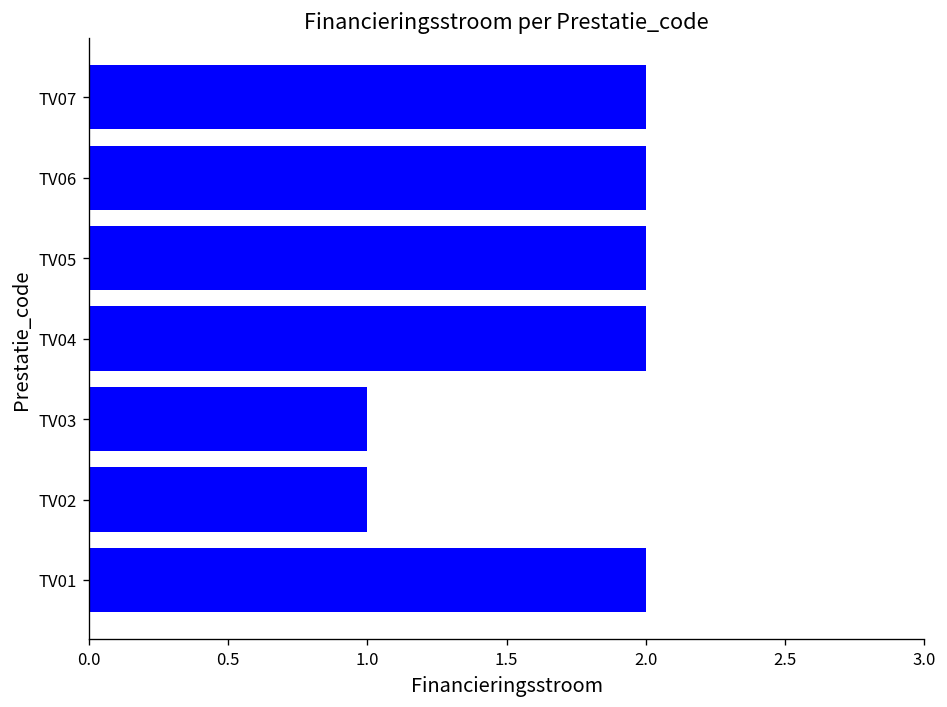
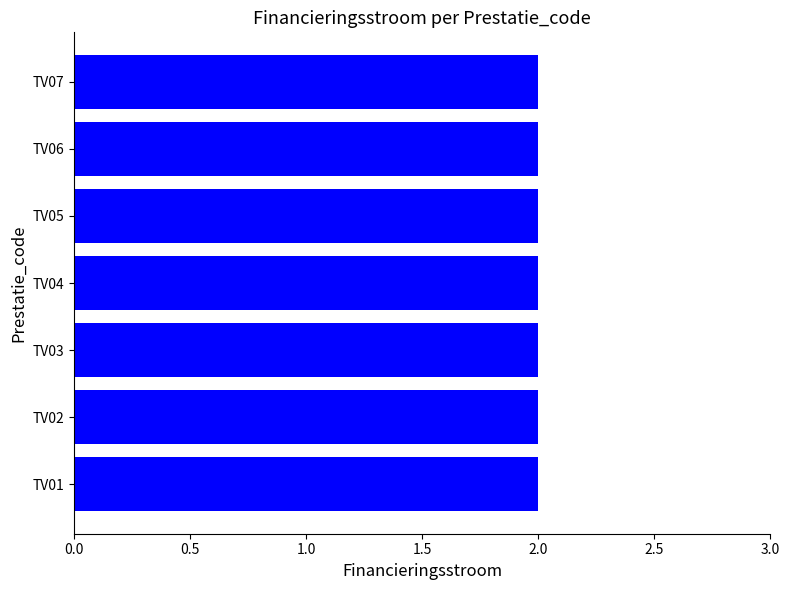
  {
    "TV07": 2,
    "TV06": 2,
    "TV05": 2,
    "TV04": 2,
-   "TV03": 1,
-   "TV02": 1,
+   "TV03": 2,
+   "TV02": 2,
    "TV01": 2
  }
